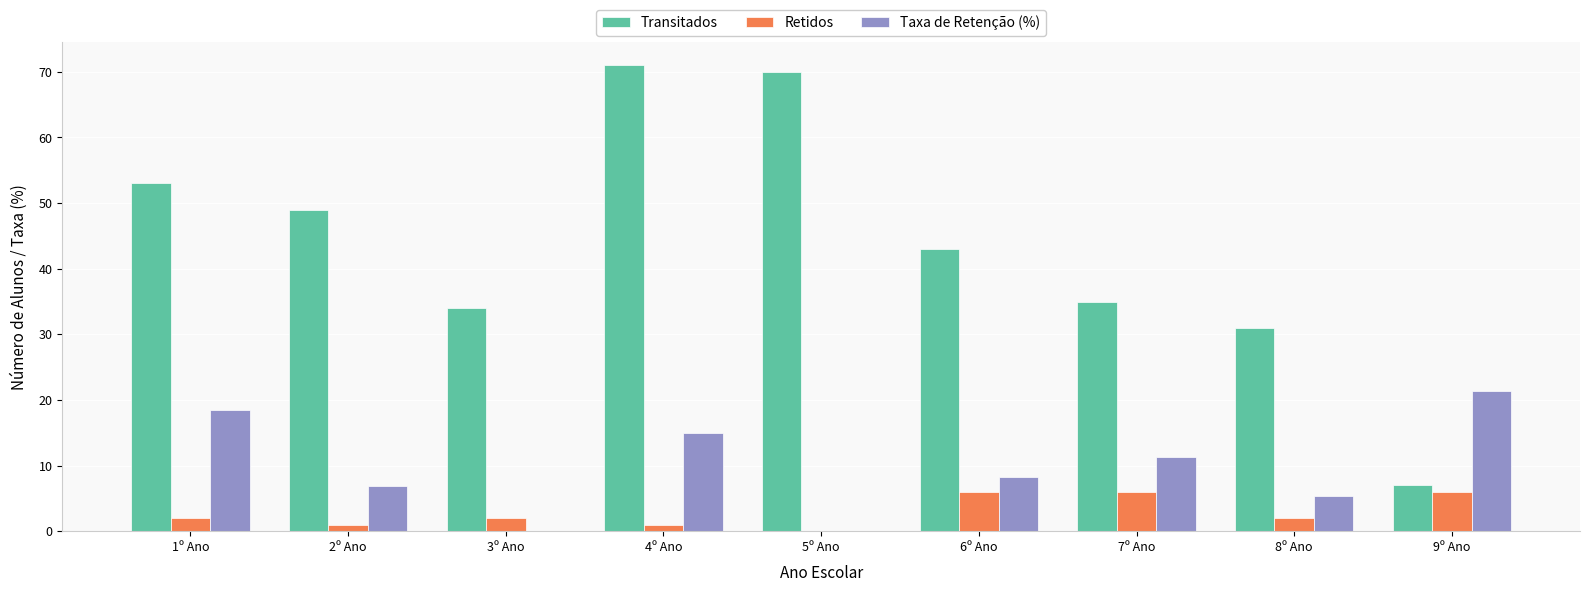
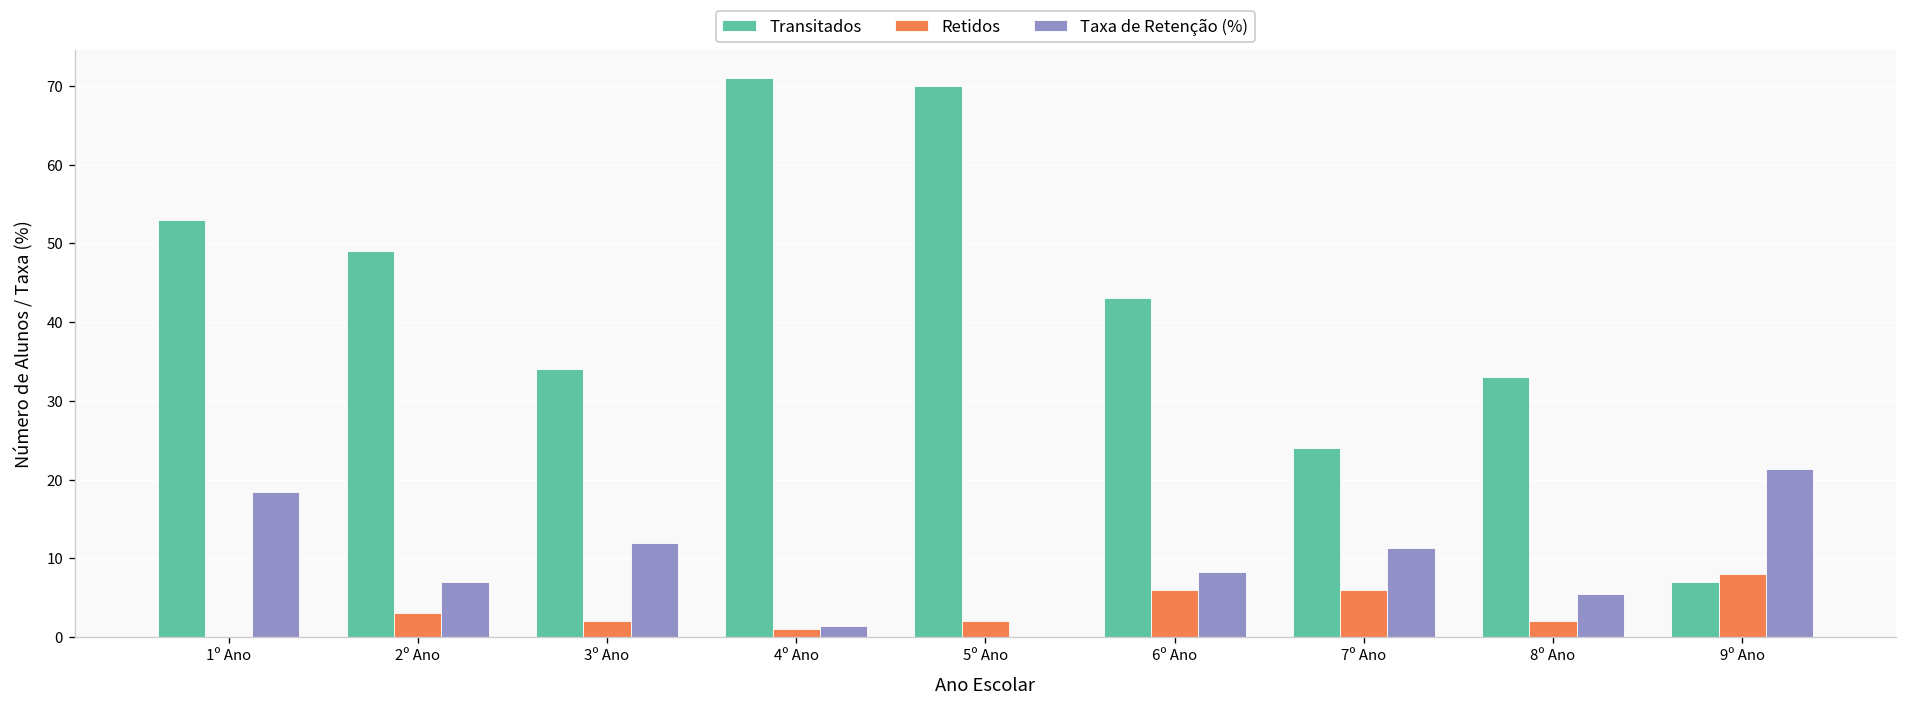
  {
    "Transitados": {
      "1º Ano": 53,
      "2º Ano": 49,
      "3º Ano": 34,
      "4º Ano": 71,
      "5º Ano": 70,
      "6º Ano": 43,
-     "7º Ano": 35,
-     "8º Ano": 31,
+     "7º Ano": 24,
+     "8º Ano": 33,
      "9º Ano": 7
    },
    "Retidos": {
-     "1º Ano": 2,
-     "2º Ano": 1,
+     "1º Ano": 0,
+     "2º Ano": 3,
      "3º Ano": 2,
      "4º Ano": 1,
-     "5º Ano": 0,
+     "5º Ano": 2,
      "6º Ano": 6,
      "7º Ano": 6,
      "8º Ano": 2,
-     "9º Ano": 6
+     "9º Ano": 8
    },
    "Taxa de Retenção (%)": {
      "1º Ano": 18,
      "2º Ano": 7,
-     "3º Ano": 0,
-     "4º Ano": 15,
+     "3º Ano": 12,
+     "4º Ano": 1,
      "5º Ano": 0,
      "6º Ano": 8,
      "7º Ano": 11,
      "8º Ano": 5,
      "9º Ano": 21
    }
  }
